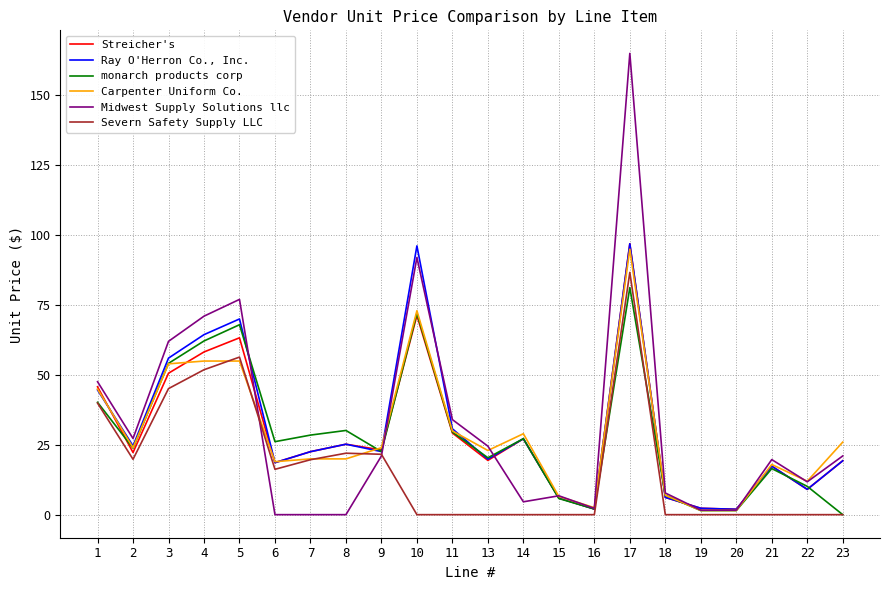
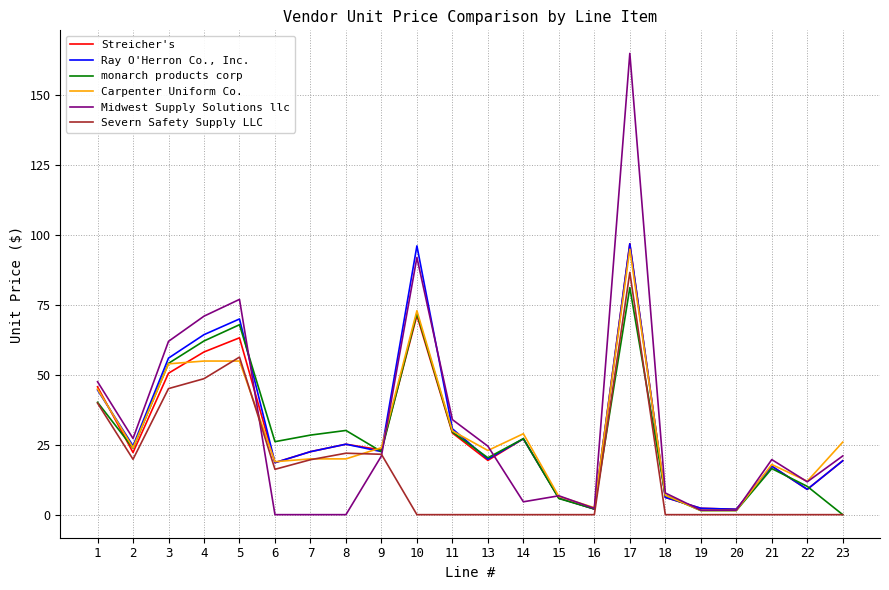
  {
    "Streicher's": {
      "2": 22,
      "3": 51,
      "4": 58,
      "5": 63
    },
    "Ray O'Herron Co., Inc.": {
      "3": 56,
      "4": 64,
      "5": 70,
      "10": 96
    },
    "monarch products corp": {
      "4": 62,
      "5": 68,
      "6": 26,
      "7": 28,
      "8": 30,
      "17": 81,
      "22": 10
    },
    "Carpenter Uniform Co.": {
      "4": 55,
      "5": 55,
      "8": 20,
      "13": 23,
      "14": 29,
      "17": 95,
      "23": 26
    },
    "Midwest Supply Solutions llc": {
      "1": 48,
      "2": 27,
      "3": 62,
      "4": 71,
      "5": 77,
      "6": 0,
      "7": 0,
      "8": 0,
      "10": 92,
      "11": 34,
      "13": 25,
      "14": 5,
      "17": 165,
      "21": 20,
      "23": 21
    },
    "Severn Safety Supply LLC": {
      "2": 20,
      "3": 45,
-     "4": 52,
+     "4": 49,
      "5": 56,
      "6": 16,
      "8": 22,
      "10": 0,
      "11": 0,
      "13": 0,
      "14": 0,
      "15": 0,
      "16": 0,
      "17": 87,
      "18": 0,
      "19": 0,
      "20": 0,
      "21": 0,
      "22": 0
    }
  }
